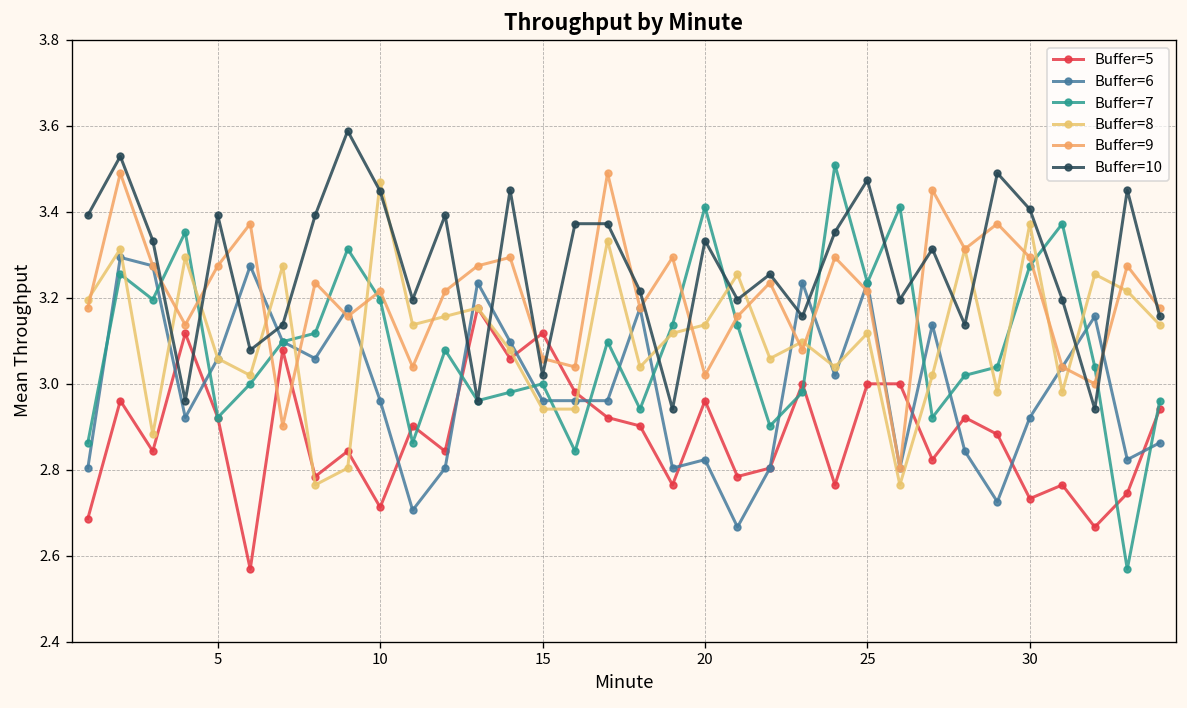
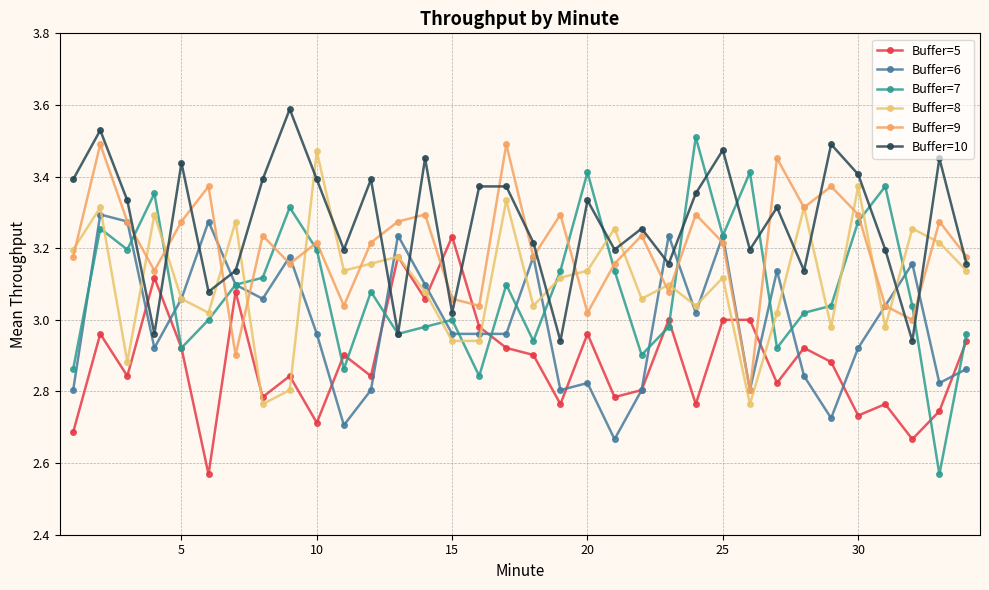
  {
    "Buffer=5": {
      "10": 2.71,
-     "15": 3.12,
+     "15": 3.23,
      "20": 2.96,
      "25": 3.00,
      "30": 2.73
    },
    "Buffer=10": {
-     "5": 3.39,
-     "10": 3.45,
+     "5": 3.44,
+     "10": 3.39,
      "15": 3.02,
      "20": 3.33,
      "25": 3.47,
      "30": 3.41
    }
  }
